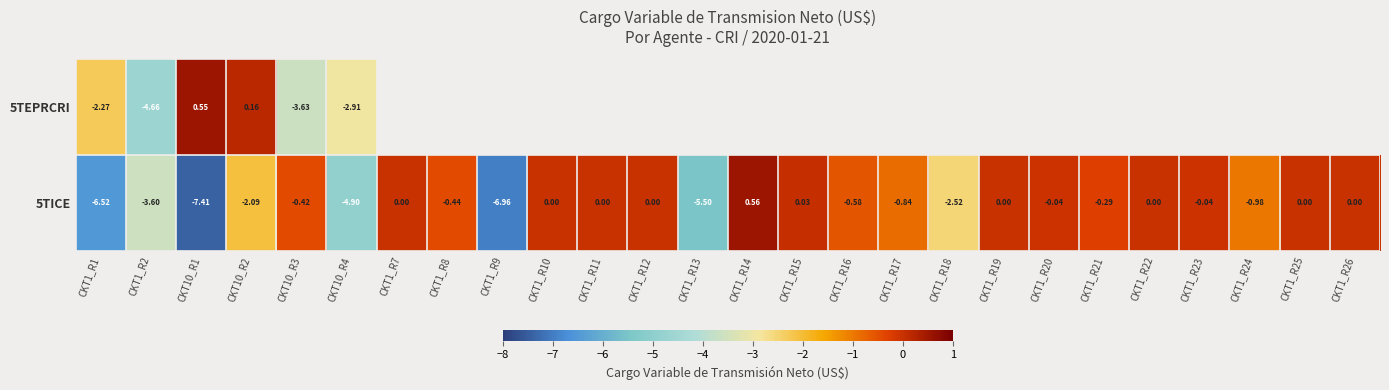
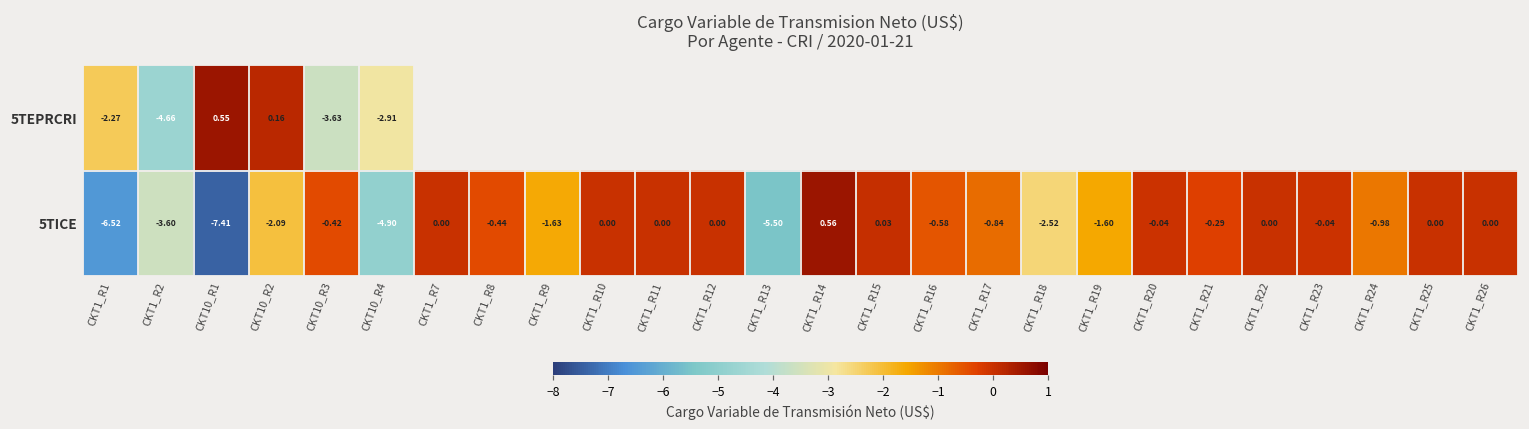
  {
    "5TEPRCRI": {
      "CKT1_R1": -2.27,
      "CKT1_R2": -4.66,
      "CKT10_R1": 0.55,
      "CKT10_R2": 0.16,
      "CKT10_R3": -3.63,
      "CKT10_R4": -2.91
    },
    "5TICE": {
      "CKT1_R1": -6.52,
      "CKT1_R2": -3.60,
      "CKT10_R1": -7.41,
      "CKT10_R2": -2.09,
      "CKT10_R3": -0.42,
      "CKT10_R4": -4.90,
      "CKT1_R7": 0.00,
      "CKT1_R8": -0.44,
-     "CKT1_R9": -6.96,
+     "CKT1_R9": -1.63,
      "CKT1_R10": 0.00,
      "CKT1_R11": 0.00,
      "CKT1_R12": 0.00,
      "CKT1_R13": -5.50,
      "CKT1_R14": 0.56,
      "CKT1_R15": 0.03,
      "CKT1_R16": -0.58,
      "CKT1_R17": -0.84,
      "CKT1_R18": -2.52,
-     "CKT1_R19": 0.00,
+     "CKT1_R19": -1.60,
      "CKT1_R20": -0.04,
      "CKT1_R21": -0.29,
      "CKT1_R22": 0.00,
      "CKT1_R23": -0.04,
      "CKT1_R24": -0.98,
      "CKT1_R25": 0.00,
      "CKT1_R26": 0.00
    }
  }
